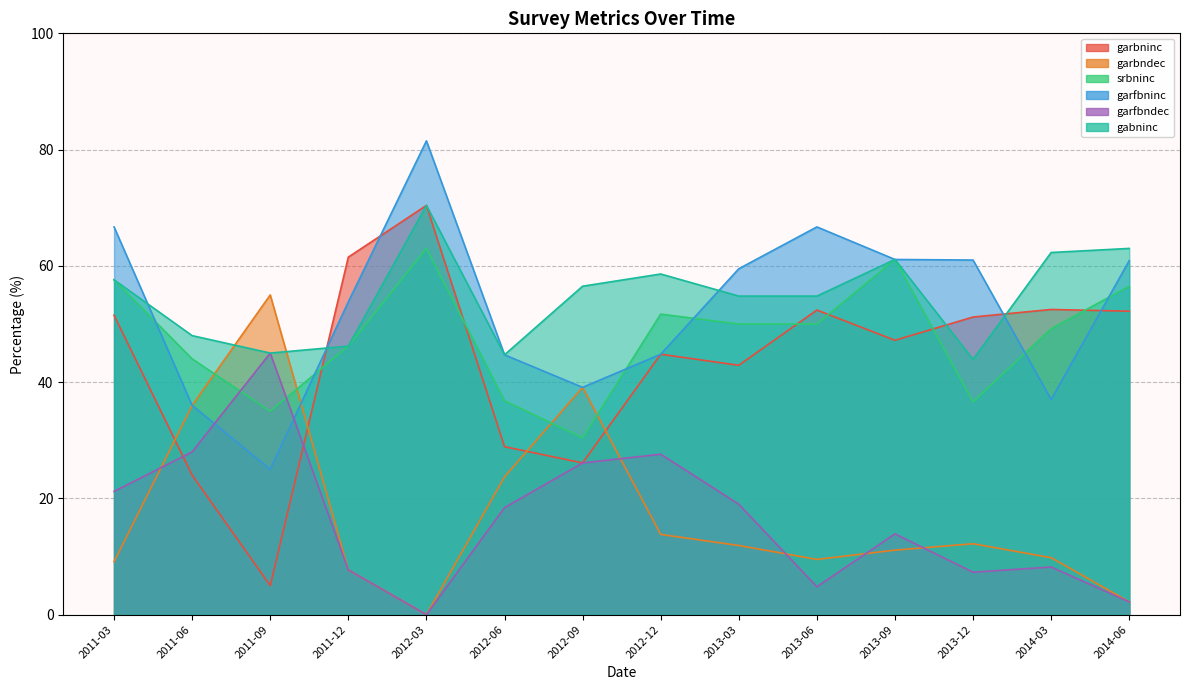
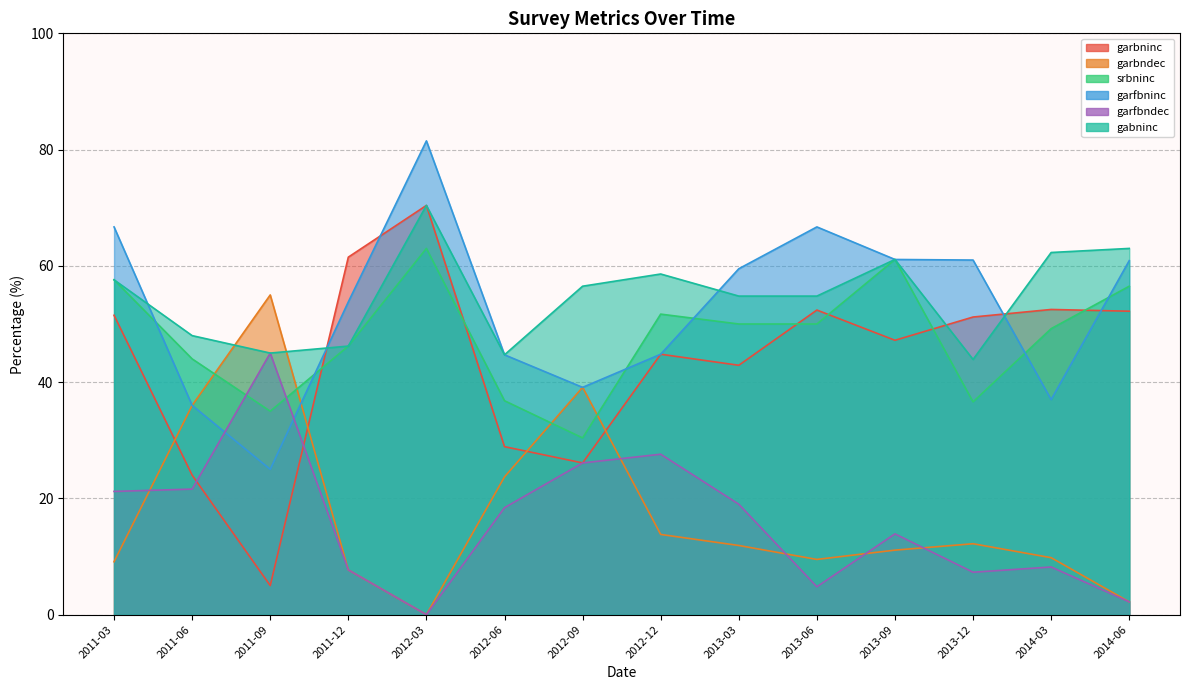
  {
    "garfbninc": {
      "2011-03": 67,
      "2011-09": 25,
      "2011-12": 54,
      "2012-03": 82,
      "2013-03": 60,
      "2013-06": 67,
      "2013-12": 61,
      "2014-03": 37,
      "2014-06": 61
    },
    "garfbndec": {
      "2011-03": 21,
-     "2011-06": 28,
+     "2011-06": 22,
      "2012-06": 18,
      "2012-12": 28,
      "2013-03": 19,
      "2013-06": 5,
      "2013-09": 14,
      "2013-12": 7,
      "2014-03": 8
    }
  }
